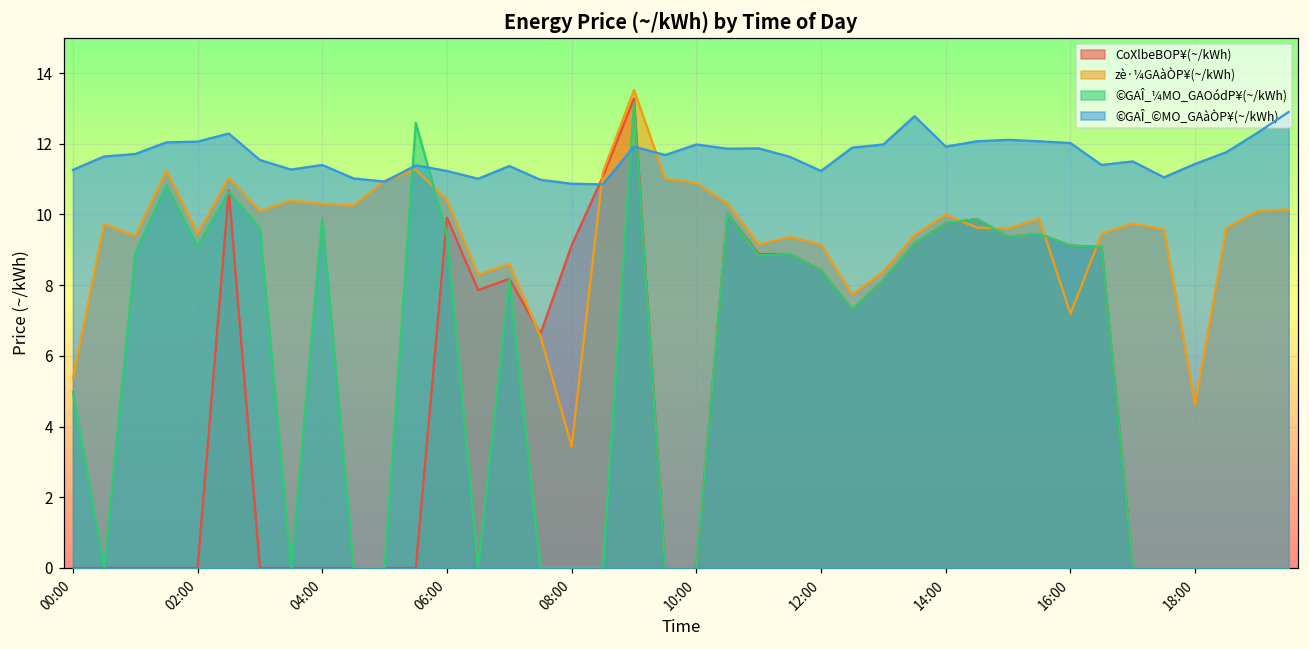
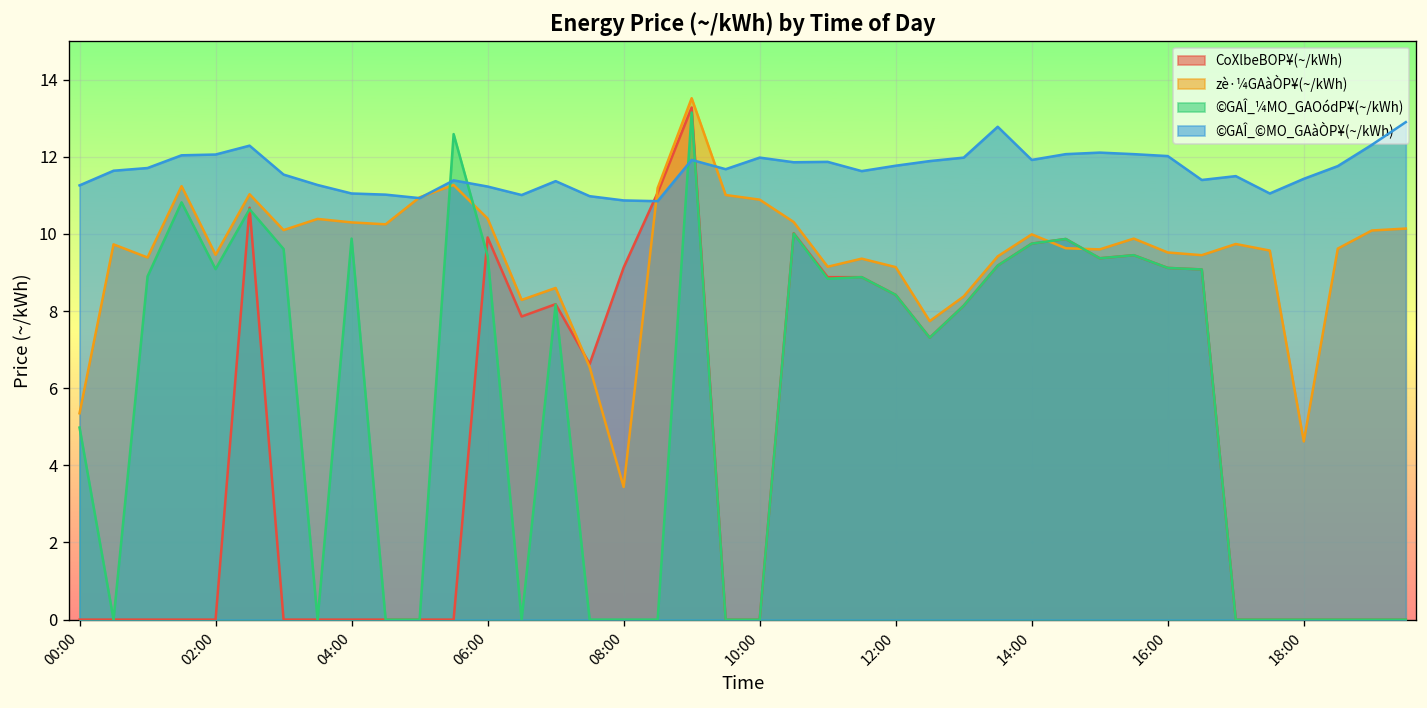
  {
    "CoXlbeBOP¥(~/kWh)": {
      "00:00": 0.0,
      "02:00": 0.0,
      "04:00": 0.0,
      "06:00": 9.9,
      "08:00": 9.1
    },
    "zè·¼GAàÒP¥(~/kWh)": {
      "00:00": 5.4,
      "02:00": 9.5,
      "04:00": 10.3,
      "06:00": 10.4,
      "08:00": 3.4,
      "10:00": 10.9,
      "12:00": 9.1,
      "14:00": 10.0,
-     "16:00": 7.2,
+     "16:00": 9.5,
      "18:00": 4.6
    },
    "©GAÎ_¼MO_GAOódP¥(~/kWh)": {
      "00:00": 5.0,
      "02:00": 9.1,
      "04:00": 9.9,
      "06:00": 9.4,
      "08:00": 0.0
    },
    "©GAÎ_©MO_GAàÒP¥(~/kWh)": {
      "00:00": 11.3,
      "02:00": 12.1,
-     "04:00": 11.4,
+     "04:00": 11.1,
      "06:00": 11.2,
      "08:00": 10.9,
      "10:00": 12.0,
-     "12:00": 11.2,
+     "12:00": 11.8,
      "14:00": 11.9,
      "16:00": 12.0,
      "18:00": 11.4
    }
  }
